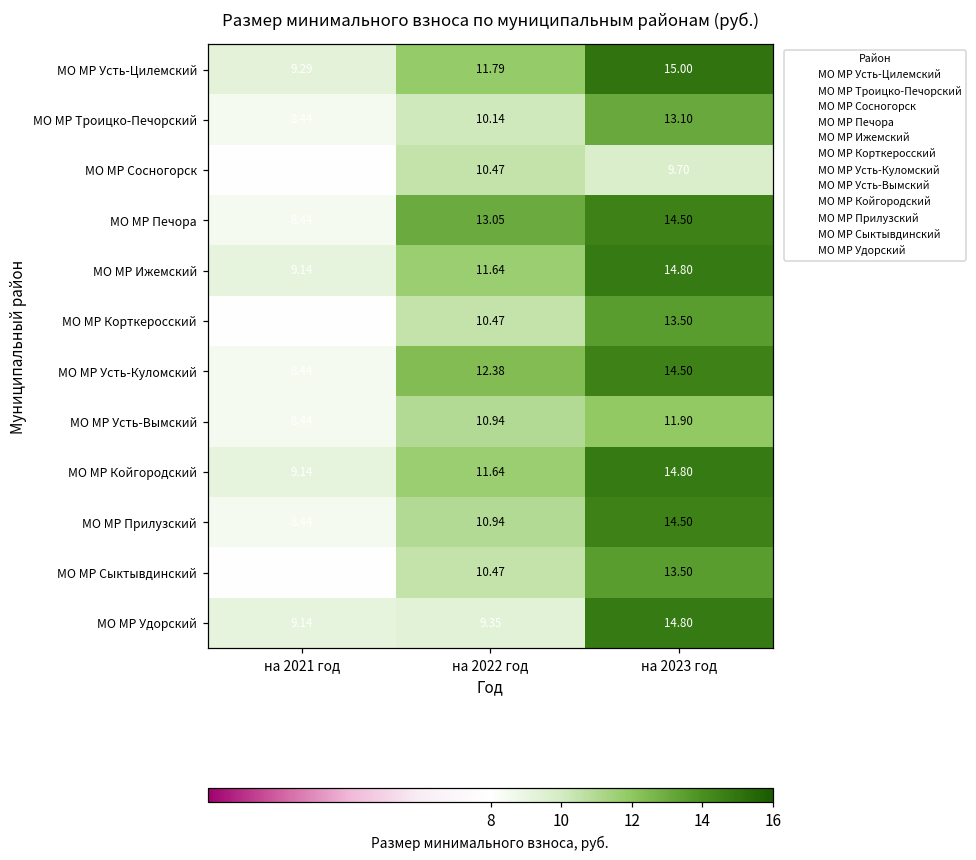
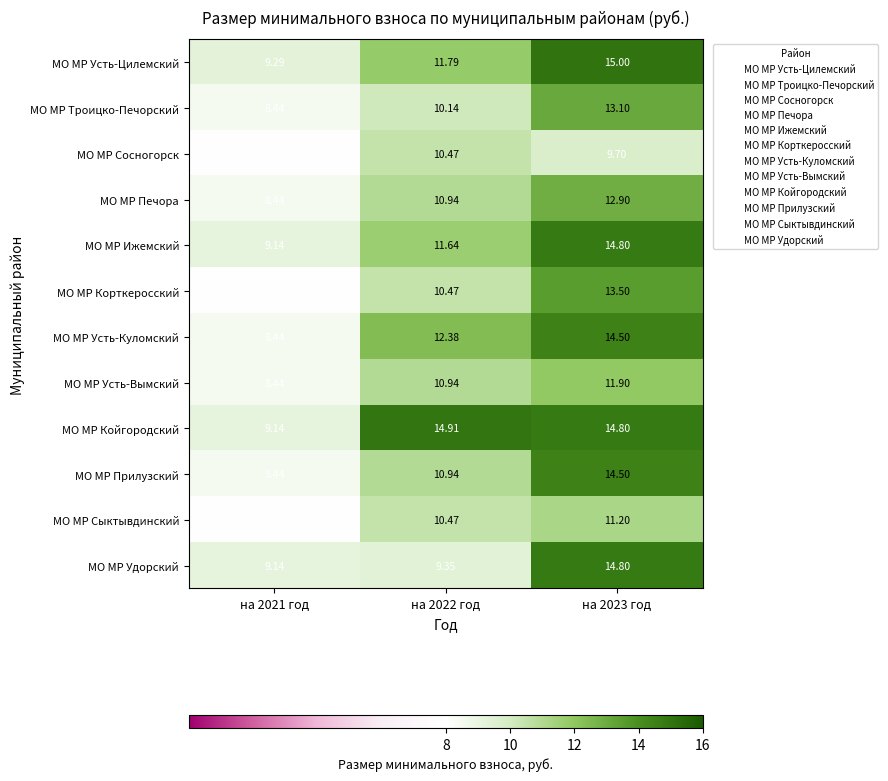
  {
    "МО МР Усть-Цилемский": {
      "на 2022 год": 11.79,
      "на 2023 год": 15.00
    },
    "МО МР Троицко-Печорский": {
      "на 2022 год": 10.14,
      "на 2023 год": 13.10
    },
    "МО МР Сосногорск": {
      "на 2022 год": 10.47,
      "на 2023 год": 9.70
    },
    "МО МР Печора": {
-     "на 2022 год": 13.05,
-     "на 2023 год": 14.50
+     "на 2022 год": 10.94,
+     "на 2023 год": 12.90
    },
    "МО МР Ижемский": {
      "на 2022 год": 11.64,
      "на 2023 год": 14.80
    },
    "МО МР Корткеросский": {
      "на 2022 год": 10.47,
      "на 2023 год": 13.50
    },
    "МО МР Усть-Куломский": {
      "на 2022 год": 12.38,
      "на 2023 год": 14.50
    },
    "МО МР Усть-Вымский": {
      "на 2022 год": 10.94,
      "на 2023 год": 11.90
    },
    "МО МР Койгородский": {
-     "на 2022 год": 11.64,
+     "на 2022 год": 14.91,
      "на 2023 год": 14.80
    },
    "МО МР Прилузский": {
      "на 2022 год": 10.94,
      "на 2023 год": 14.50
    },
    "МО МР Сыктывдинский": {
      "на 2022 год": 10.47,
-     "на 2023 год": 13.50
+     "на 2023 год": 11.20
    },
    "МО МР Удорский": {
      "на 2023 год": 14.80
    }
  }
